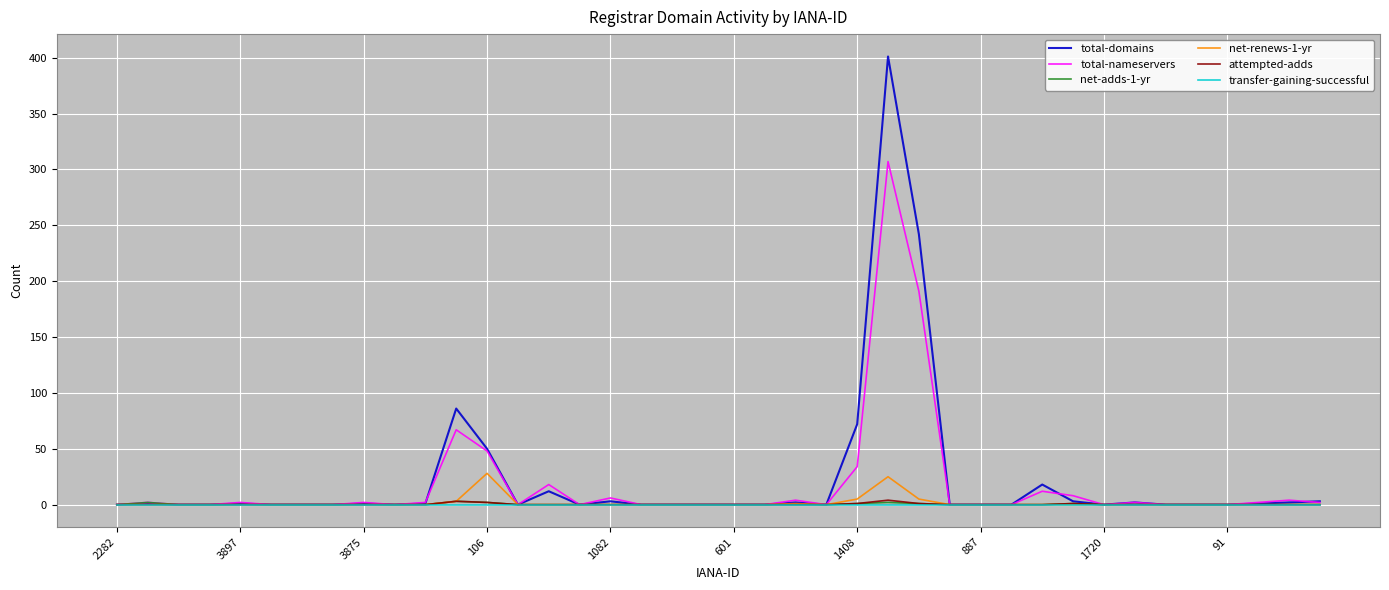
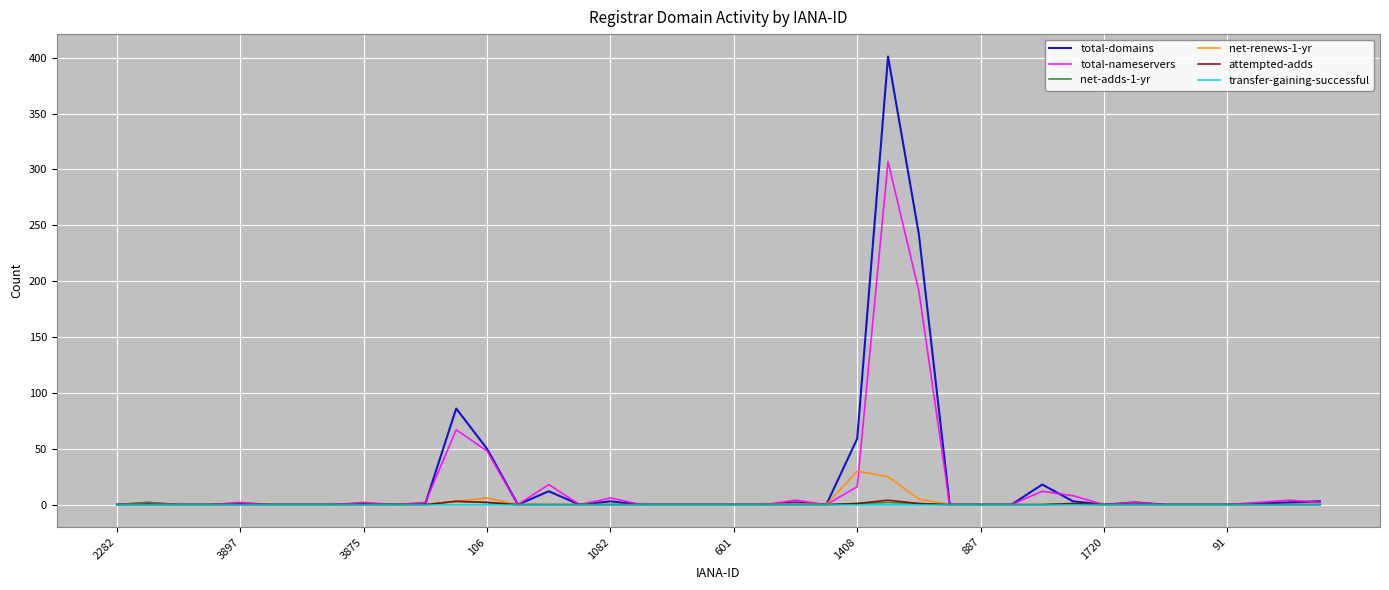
  {
    "total-domains": {
      "1082": 3,
-     "1408": 72
+     "1408": 59
    },
    "total-nameservers": {
      "1082": 6,
-     "1408": 34
+     "1408": 16
    },
    "net-renews-1-yr": {
-     "106": 28,
-     "1408": 5
+     "106": 6,
+     "1408": 30
    }
  }
